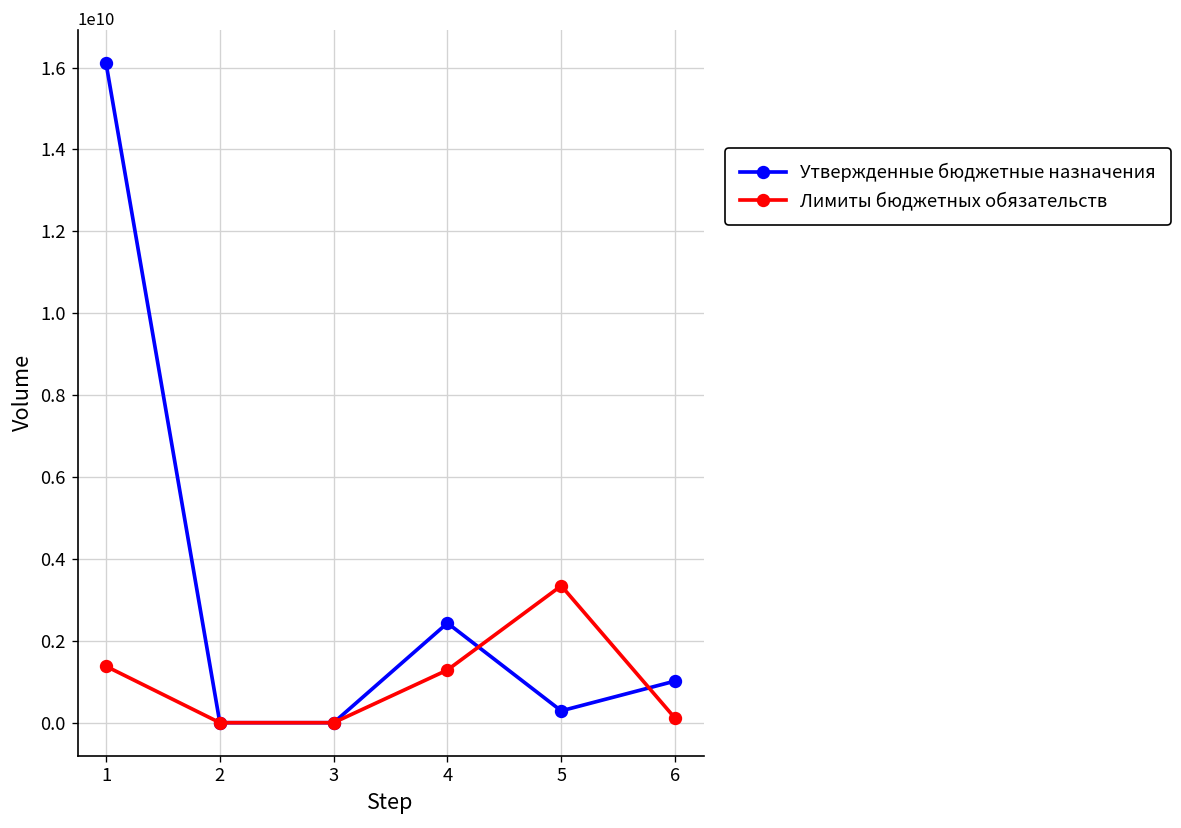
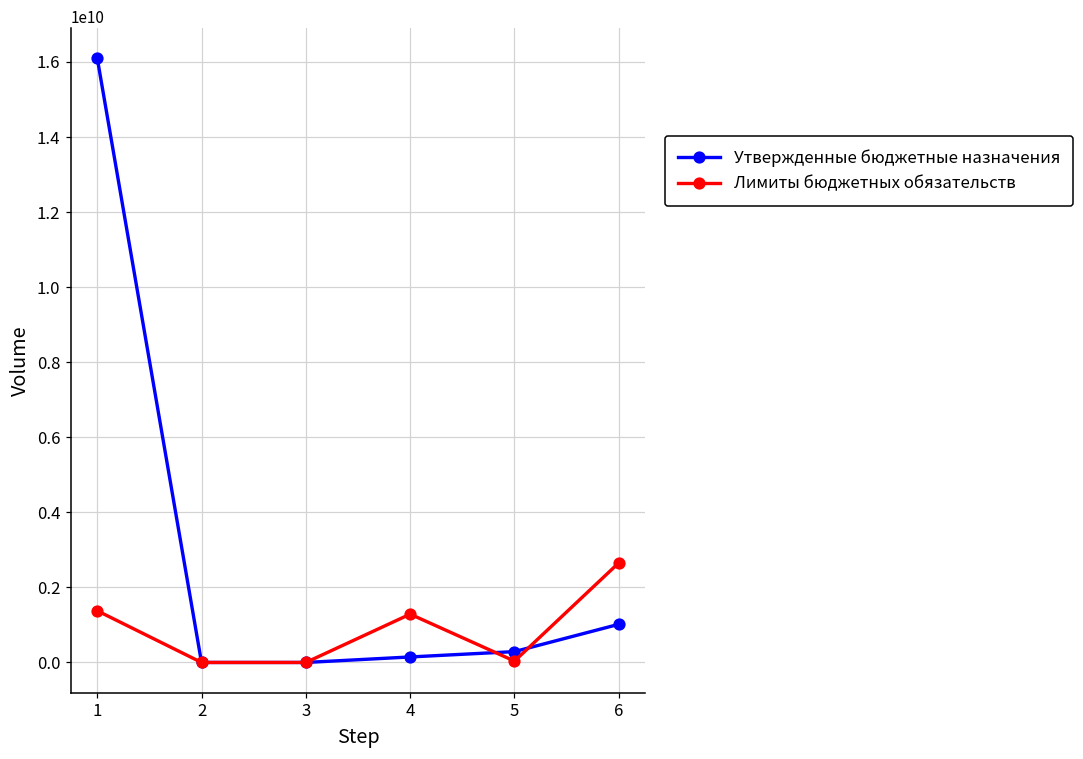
  {
    "Утвержденные бюджетные назначения": {
      "1": 16100000000,
-     "4": 2400000000,
+     "4": 100000000,
      "5": 300000000,
      "6": 1000000000
    },
    "Лимиты бюджетных обязательств": {
      "1": 1400000000,
      "4": 1300000000,
-     "5": 3300000000,
-     "6": 100000000
+     "5": 0,
+     "6": 2700000000
    }
  }
